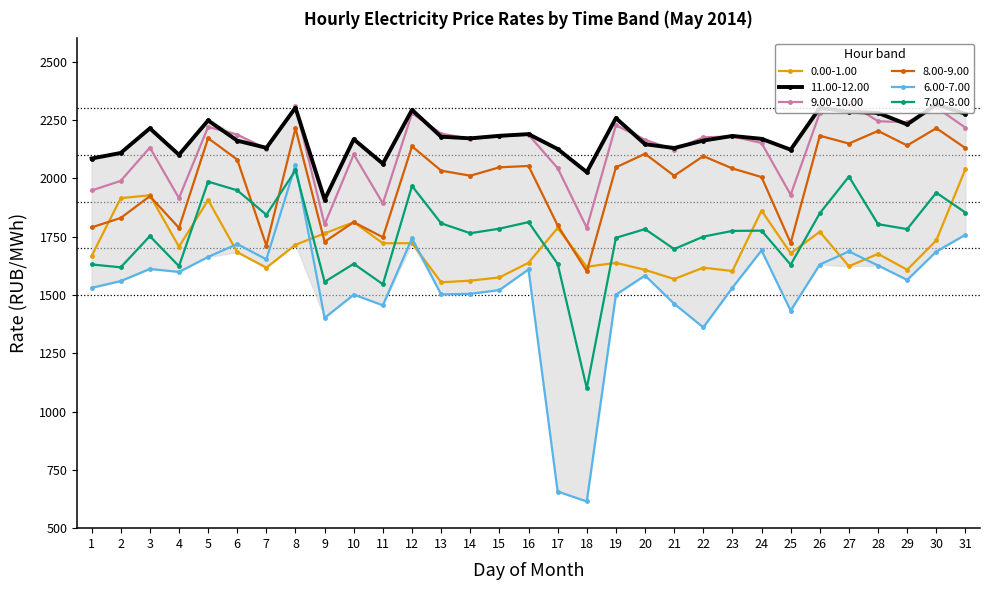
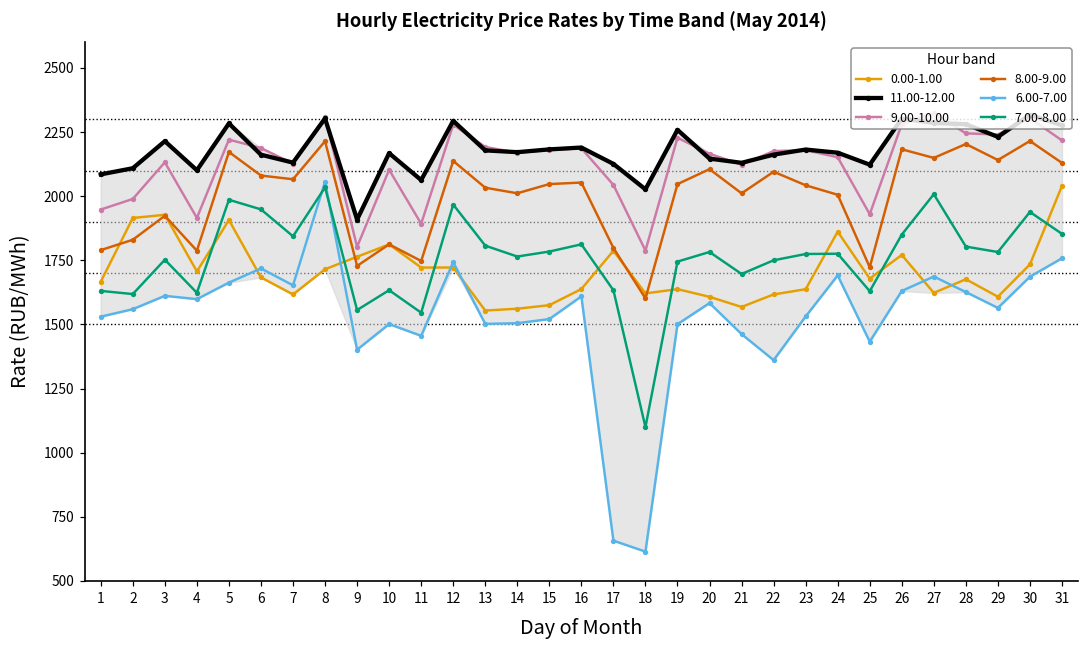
  {
    "0.00-1.00": {
      "1": 1670,
      "2": 1920,
      "4": 1710,
      "5": 1910,
      "6": 1680,
      "7": 1620,
      "8": 1720,
      "9": 1760,
      "11": 1720,
      "12": 1720,
      "13": 1550,
      "14": 1560,
      "15": 1580,
      "16": 1640,
      "17": 1790,
      "18": 1620,
      "19": 1640,
      "20": 1610,
      "21": 1570,
      "22": 1620,
-     "23": 1600,
+     "23": 1640,
      "24": 1860,
      "25": 1680,
      "26": 1770,
      "27": 1620,
      "28": 1680,
      "29": 1610,
      "30": 1730,
      "31": 2040
    },
    "11.00-12.00": {
-     "5": 2250,
+     "5": 2280,
      "6": 2160,
      "13": 2180,
      "20": 2150,
      "22": 2160
    },
    "9.00-10.00": {
      "1": 1950,
      "2": 1990,
      "3": 2130,
      "4": 1920,
      "5": 2220,
      "9": 1800,
      "10": 2100,
      "11": 1890,
      "12": 2280,
      "17": 2040,
      "18": 1790,
      "19": 2230,
      "24": 2150,
      "25": 1930,
      "26": 2280,
      "28": 2240,
      "31": 2220
    },
    "8.00-9.00": {
      "1": 1790,
      "2": 1830,
      "4": 1790,
      "5": 2170,
      "6": 2080,
-     "7": 1710,
+     "7": 2070,
      "8": 2210,
      "9": 1730,
      "11": 1750,
      "12": 2140,
      "13": 2030,
      "14": 2010,
      "15": 2050,
      "16": 2050,
      "17": 1800,
      "18": 1600,
      "19": 2050,
      "20": 2110,
      "21": 2010,
      "22": 2100,
      "23": 2040,
      "24": 2010,
      "25": 1720,
      "26": 2180,
      "27": 2150,
      "28": 2200,
      "29": 2140,
      "30": 2220,
      "31": 2130
    },
    "6.00-7.00": {
      "1": 1530,
      "2": 1560,
      "3": 1610,
      "4": 1600,
      "5": 1660,
      "6": 1720,
      "7": 1650,
      "8": 2060,
      "9": 1400,
      "10": 1500,
      "11": 1460,
      "12": 1740,
      "13": 1500,
      "14": 1500,
      "15": 1520,
      "16": 1610,
      "17": 660,
      "18": 610,
      "19": 1500,
      "20": 1580,
      "21": 1460,
      "22": 1360,
      "23": 1530,
      "24": 1690,
      "25": 1430,
      "26": 1630,
      "27": 1690,
      "28": 1630,
      "29": 1560,
      "30": 1690,
      "31": 1760
    },
    "7.00-8.00": {
      "1": 1630,
      "2": 1620,
      "3": 1750,
      "4": 1620,
      "5": 1990,
      "6": 1950,
      "7": 1840,
      "8": 2030,
      "9": 1560,
      "10": 1630,
      "11": 1550,
      "12": 1970,
      "13": 1810,
      "14": 1760,
      "15": 1780,
      "16": 1810,
      "17": 1630,
      "18": 1100,
      "19": 1740,
      "20": 1780,
      "21": 1700,
      "22": 1750,
      "23": 1770,
      "24": 1780,
      "25": 1630,
      "26": 1850,
      "27": 2010,
      "28": 1800,
      "29": 1780,
      "30": 1940,
      "31": 1850
    }
  }
